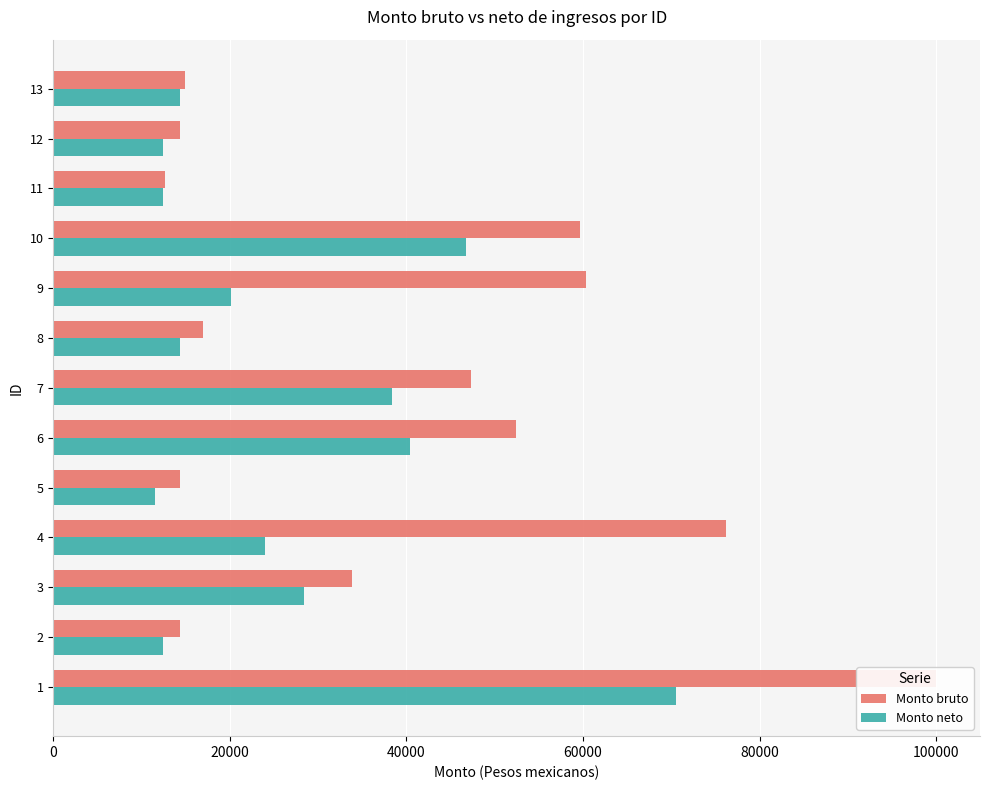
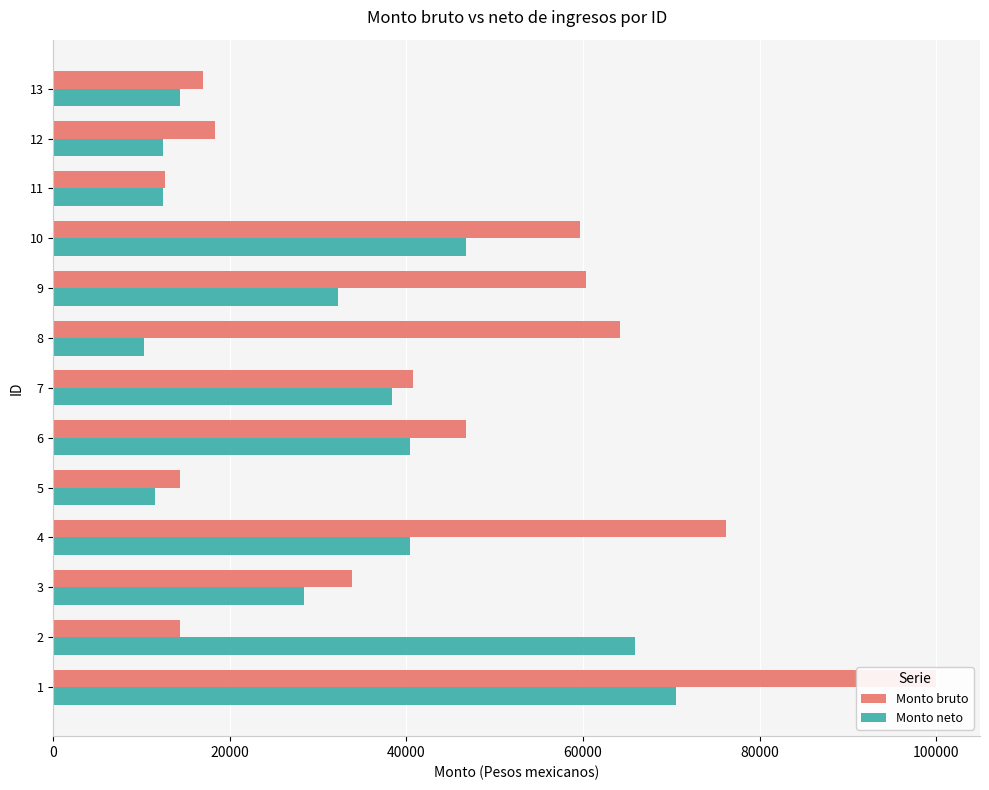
  {
    "Monto bruto": {
-     "13": 15000,
-     "12": 14000,
+     "13": 17000,
+     "12": 18000,
      "11": 13000,
      "10": 60000,
      "9": 60000,
-     "8": 17000,
-     "7": 47000,
-     "6": 52000,
+     "8": 64000,
+     "7": 41000,
+     "6": 47000,
      "5": 14000,
      "4": 76000,
      "3": 34000,
      "2": 14000
    },
    "Monto neto": {
      "13": 14000,
      "12": 12000,
      "11": 12000,
      "10": 47000,
-     "9": 20000,
-     "8": 14000,
+     "9": 32000,
+     "8": 10000,
      "7": 38000,
      "6": 40000,
      "5": 11000,
-     "4": 24000,
+     "4": 40000,
      "3": 28000,
-     "2": 12000,
+     "2": 66000,
      "1": 71000
    }
  }
